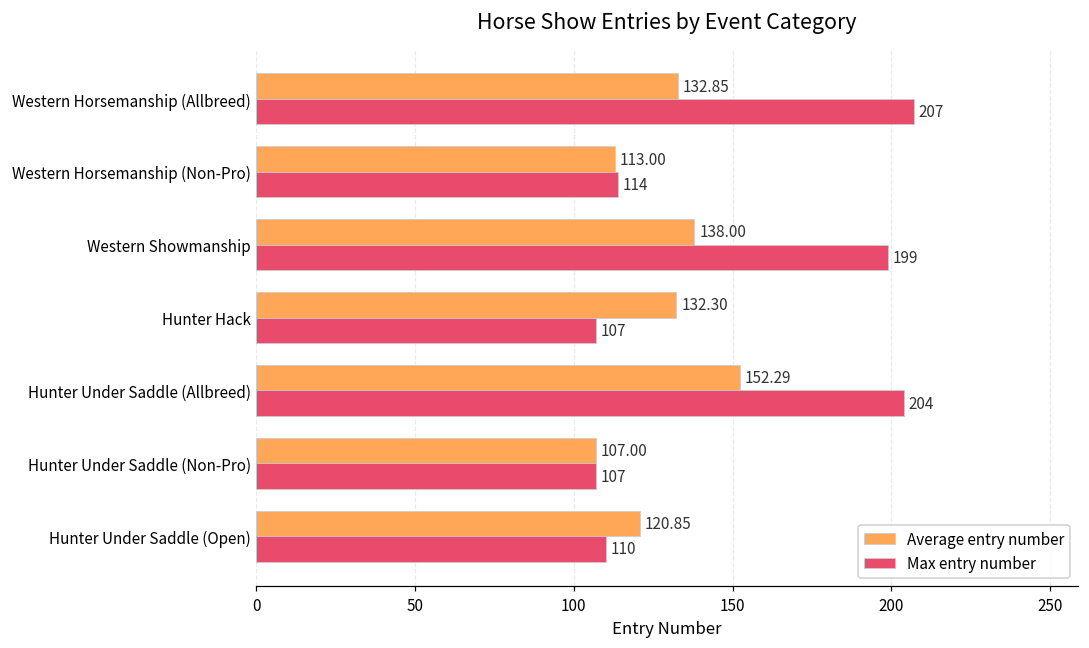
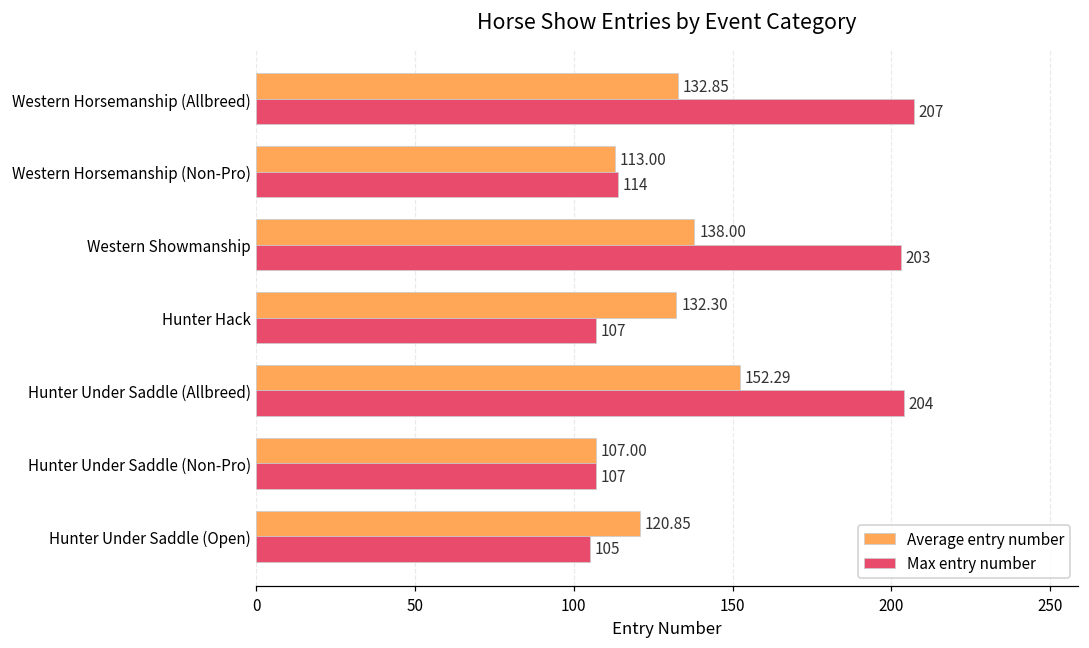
  {
    "Average entry number": {
      "Western Horsemanship (Allbreed)": 132.85,
      "Western Horsemanship (Non-Pro)": 113.00,
      "Western Showmanship": 138.00,
      "Hunter Hack": 132.30,
      "Hunter Under Saddle (Allbreed)": 152.29,
      "Hunter Under Saddle (Non-Pro)": 107.00,
      "Hunter Under Saddle (Open)": 120.85
    },
    "Max entry number": {
      "Western Horsemanship (Allbreed)": 207,
      "Western Horsemanship (Non-Pro)": 114,
-     "Western Showmanship": 199,
+     "Western Showmanship": 203,
      "Hunter Hack": 107,
      "Hunter Under Saddle (Allbreed)": 204,
      "Hunter Under Saddle (Non-Pro)": 107,
-     "Hunter Under Saddle (Open)": 110
+     "Hunter Under Saddle (Open)": 105
    }
  }
